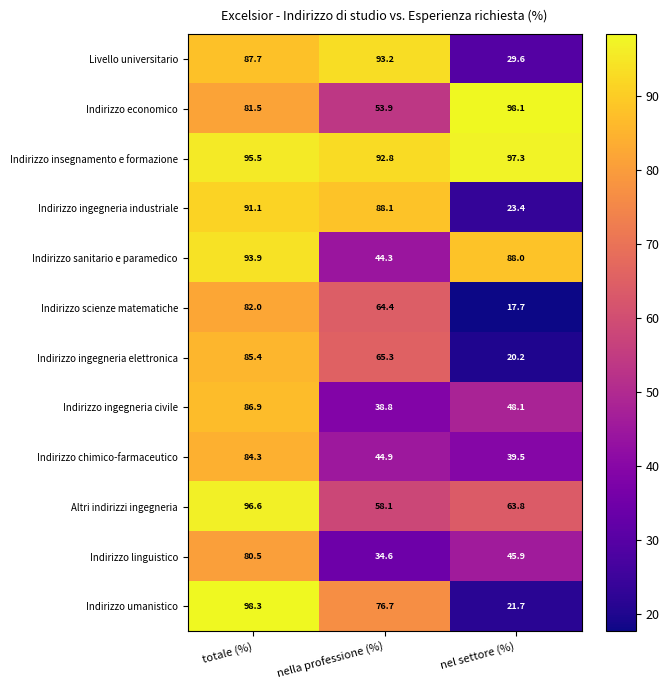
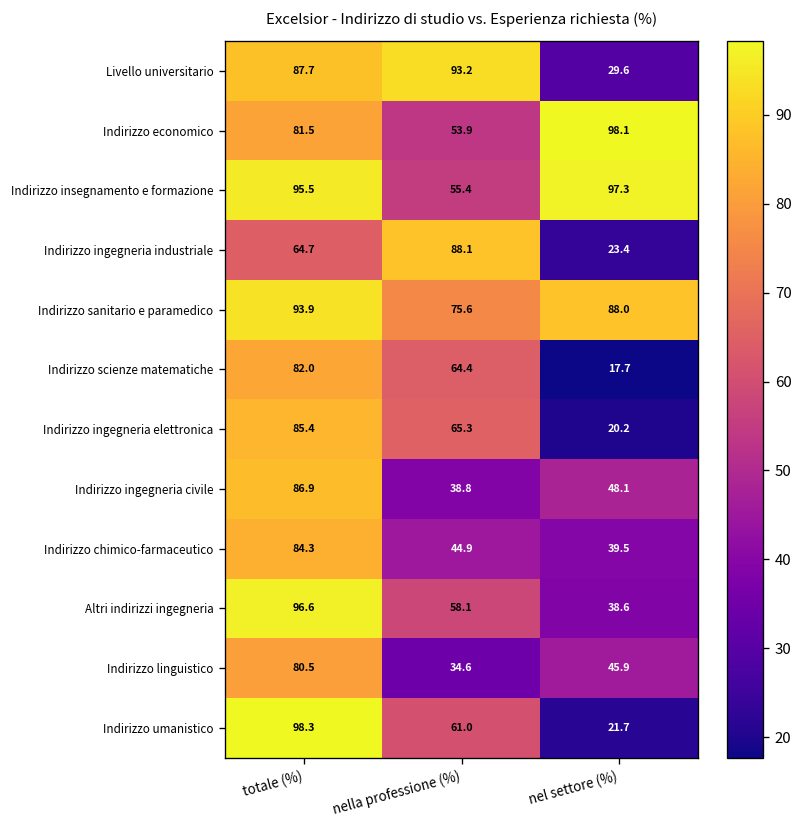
  {
    "Livello universitario": {
      "totale (%)": 87.7,
      "nella professione (%)": 93.2,
      "nel settore (%)": 29.6
    },
    "Indirizzo economico": {
      "totale (%)": 81.5,
      "nella professione (%)": 53.9,
      "nel settore (%)": 98.1
    },
    "Indirizzo insegnamento e formazione": {
      "totale (%)": 95.5,
-     "nella professione (%)": 92.8,
+     "nella professione (%)": 55.4,
      "nel settore (%)": 97.3
    },
    "Indirizzo ingegneria industriale": {
-     "totale (%)": 91.1,
+     "totale (%)": 64.7,
      "nella professione (%)": 88.1,
      "nel settore (%)": 23.4
    },
    "Indirizzo sanitario e paramedico": {
      "totale (%)": 93.9,
-     "nella professione (%)": 44.3,
+     "nella professione (%)": 75.6,
      "nel settore (%)": 88.0
    },
    "Indirizzo scienze matematiche": {
      "totale (%)": 82.0,
      "nella professione (%)": 64.4,
      "nel settore (%)": 17.7
    },
    "Indirizzo ingegneria elettronica": {
      "totale (%)": 85.4,
      "nella professione (%)": 65.3,
      "nel settore (%)": 20.2
    },
    "Indirizzo ingegneria civile": {
      "totale (%)": 86.9,
      "nella professione (%)": 38.8,
      "nel settore (%)": 48.1
    },
    "Indirizzo chimico-farmaceutico": {
      "totale (%)": 84.3,
      "nella professione (%)": 44.9,
      "nel settore (%)": 39.5
    },
    "Altri indirizzi ingegneria": {
      "totale (%)": 96.6,
      "nella professione (%)": 58.1,
-     "nel settore (%)": 63.8
+     "nel settore (%)": 38.6
    },
    "Indirizzo linguistico": {
      "totale (%)": 80.5,
      "nella professione (%)": 34.6,
      "nel settore (%)": 45.9
    },
    "Indirizzo umanistico": {
      "totale (%)": 98.3,
-     "nella professione (%)": 76.7,
+     "nella professione (%)": 61.0,
      "nel settore (%)": 21.7
    }
  }
